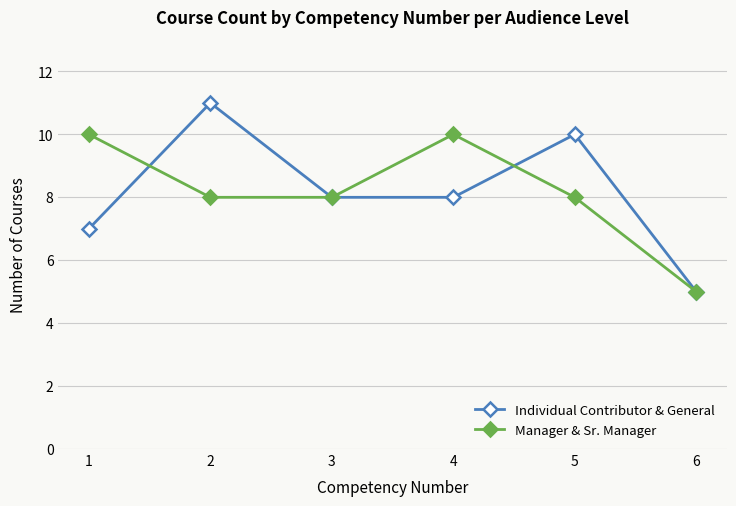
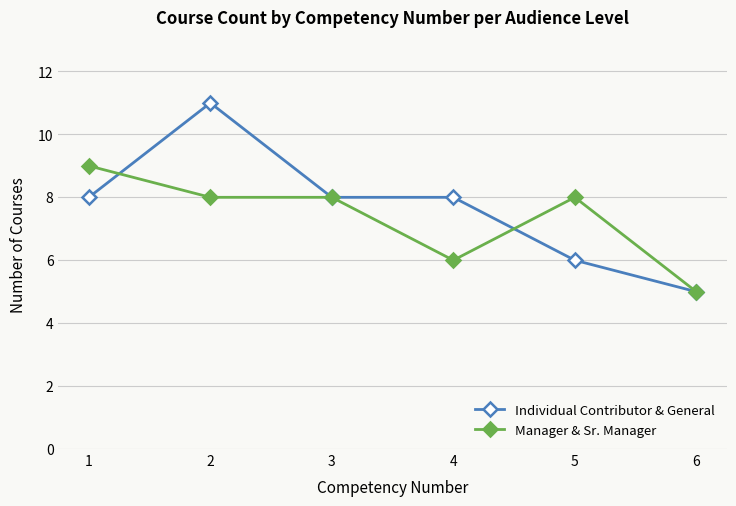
  {
    "Individual Contributor & General": {
-     "1": 7,
+     "1": 8,
      "2": 11,
      "4": 8,
-     "5": 10
+     "5": 6
    },
    "Manager & Sr. Manager": {
-     "1": 10,
+     "1": 9,
      "2": 8,
-     "4": 10,
+     "4": 6,
      "5": 8
    }
  }
